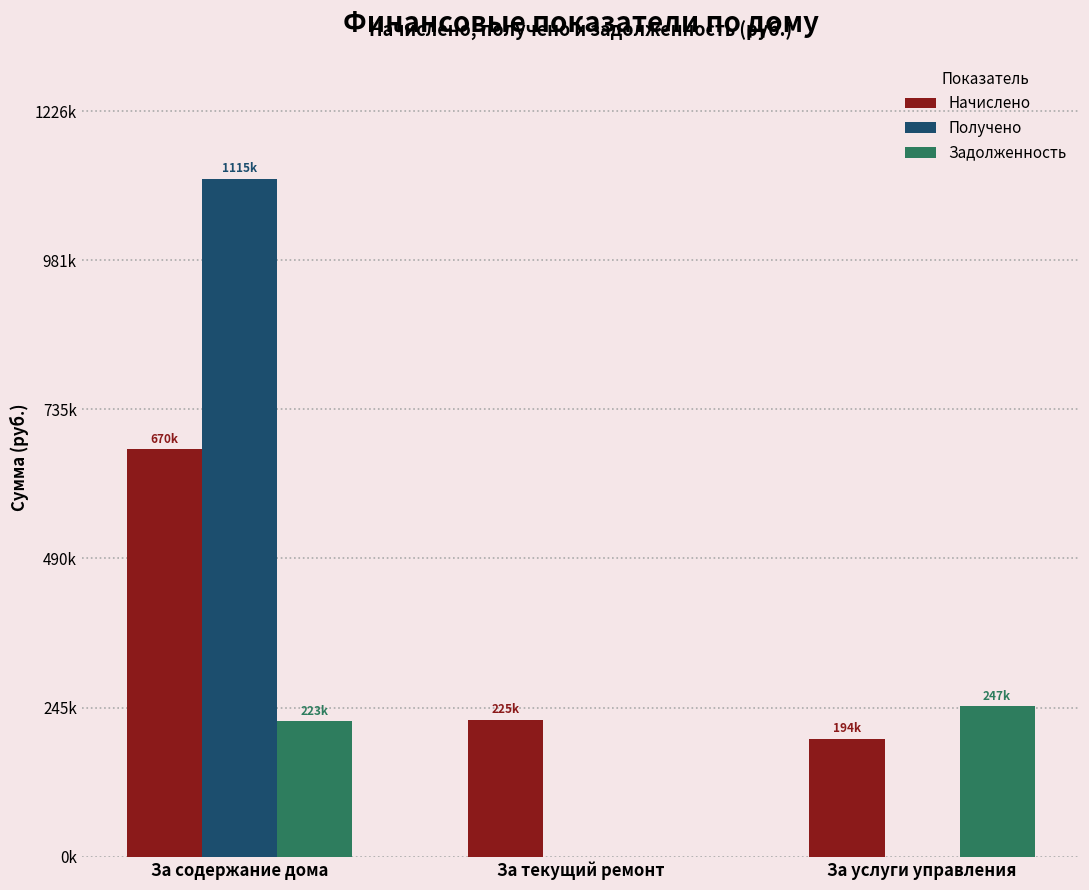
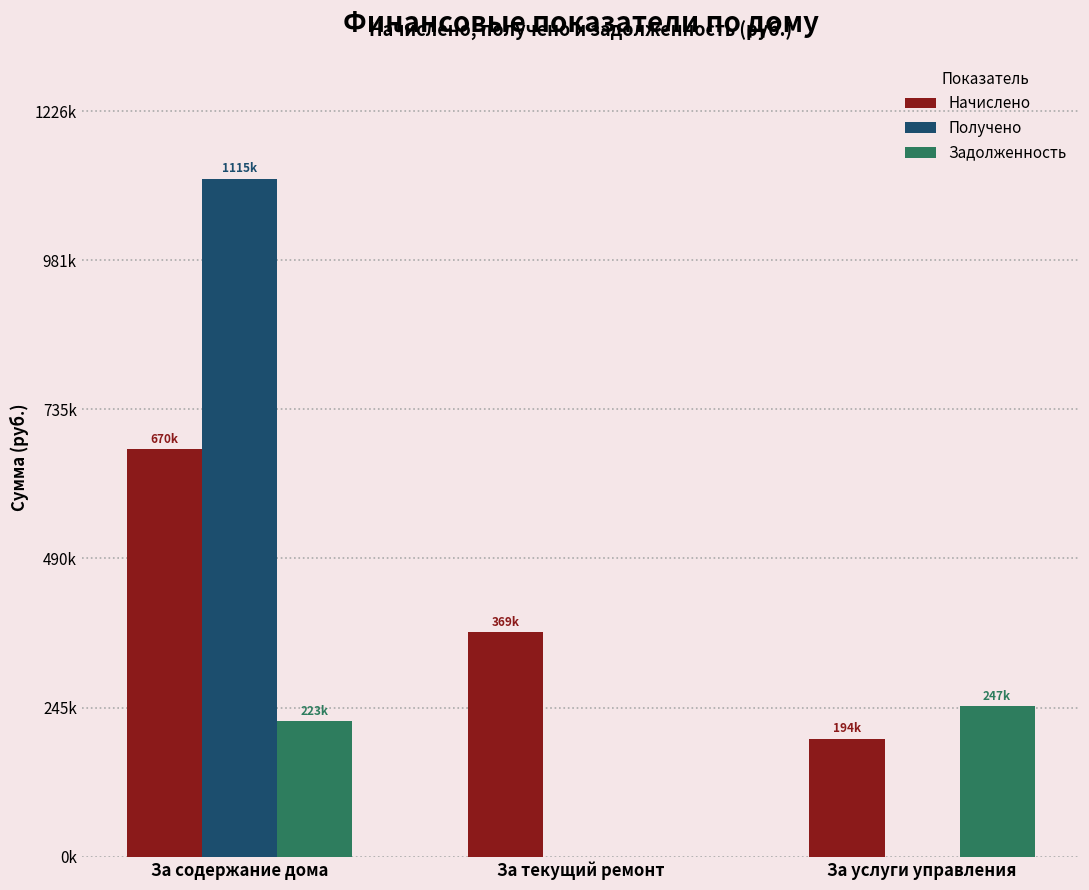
  {
    "Начислено": {
      "За содержание дома": "670k",
-     "За текущий ремонт": "225k",
+     "За текущий ремонт": "369k",
      "За услуги управления": "194k"
    }
  }
